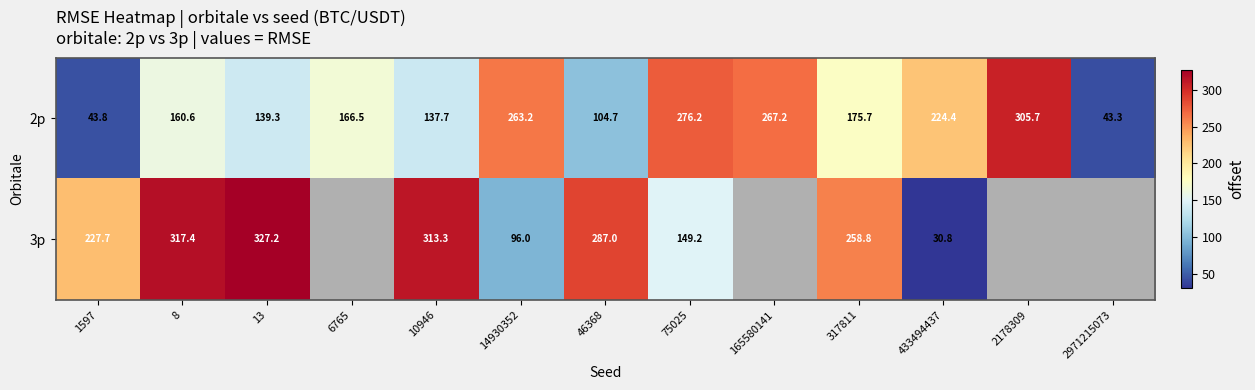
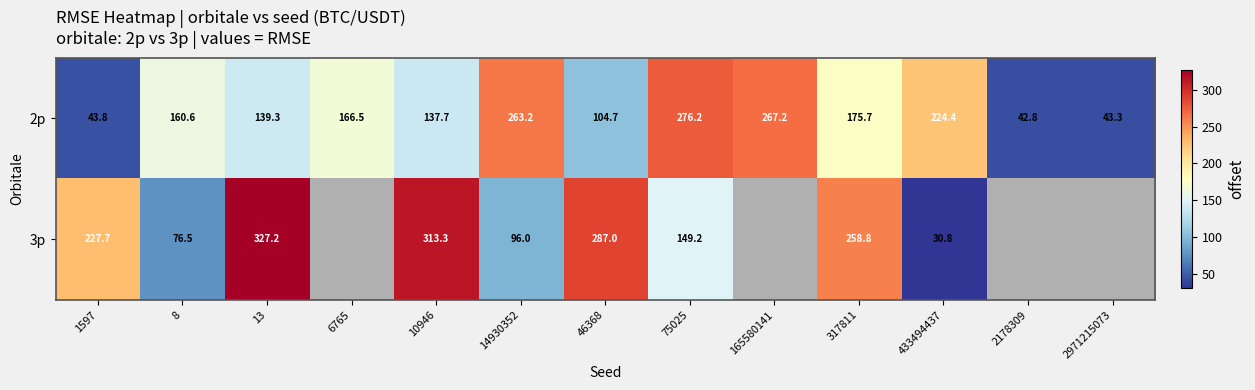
  {
    "2p": {
      "1597": 43.8,
      "8": 160.6,
      "13": 139.3,
      "6765": 166.5,
      "10946": 137.7,
      "14930352": 263.2,
      "46368": 104.7,
      "75025": 276.2,
      "165580141": 267.2,
      "317811": 175.7,
      "433494437": 224.4,
-     "2178309": 305.7,
+     "2178309": 42.8,
      "2971215073": 43.3
    },
    "3p": {
      "1597": 227.7,
-     "8": 317.4,
+     "8": 76.5,
      "13": 327.2,
      "10946": 313.3,
      "14930352": 96.0,
      "46368": 287.0,
      "75025": 149.2,
      "317811": 258.8,
      "433494437": 30.8
    }
  }
